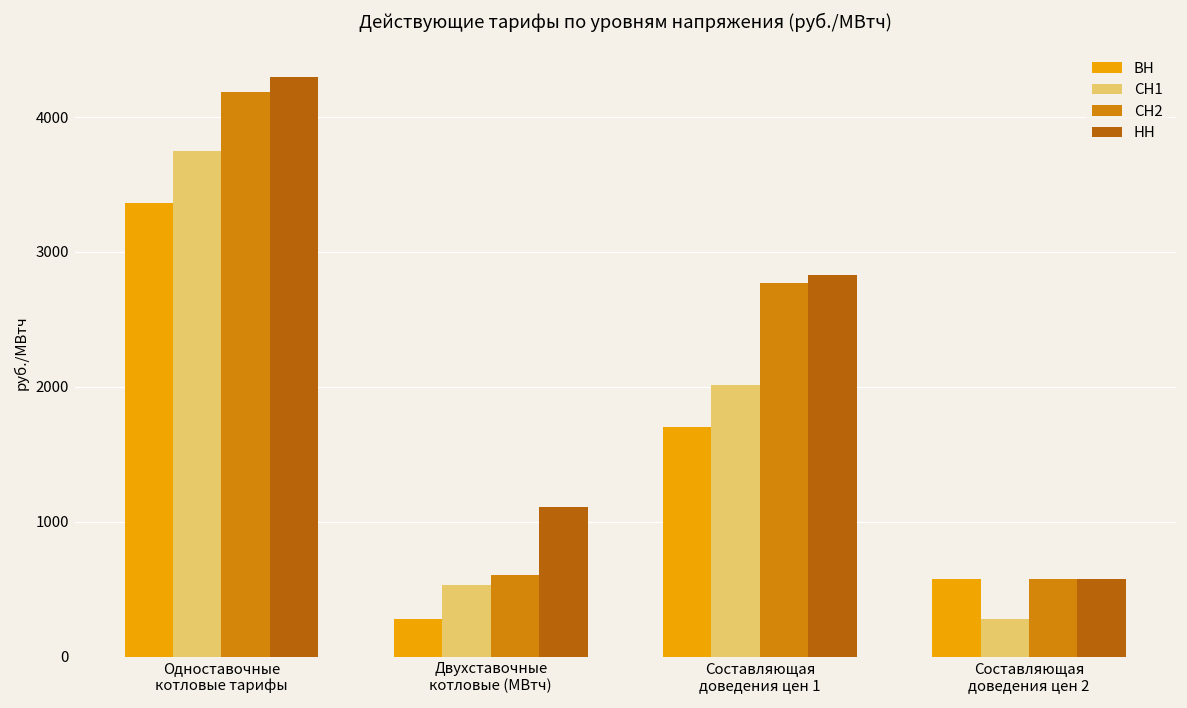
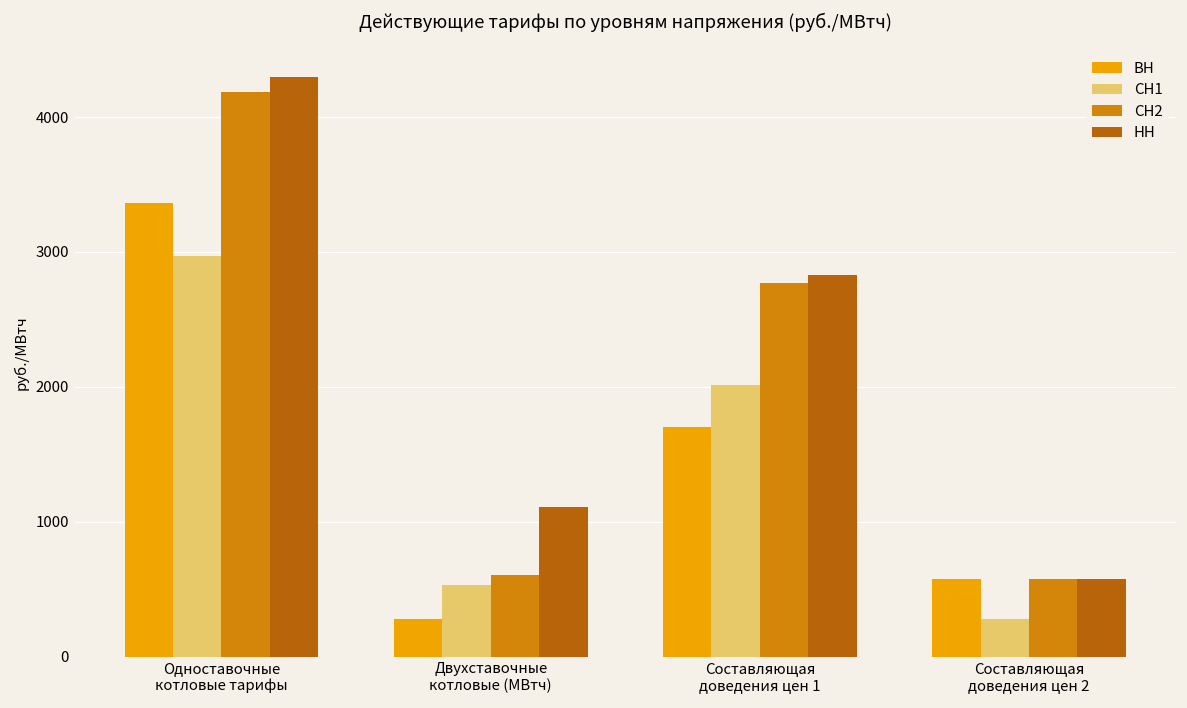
  {
    "СН1": {
-     "Одноставочные котловые тарифы": 3750,
+     "Одноставочные котловые тарифы": 2970,
      "Двухставочные котловые (МВтч)": 530,
      "Составляющая доведения цен 1": 2020,
      "Составляющая доведения цен 2": 280
    }
  }
